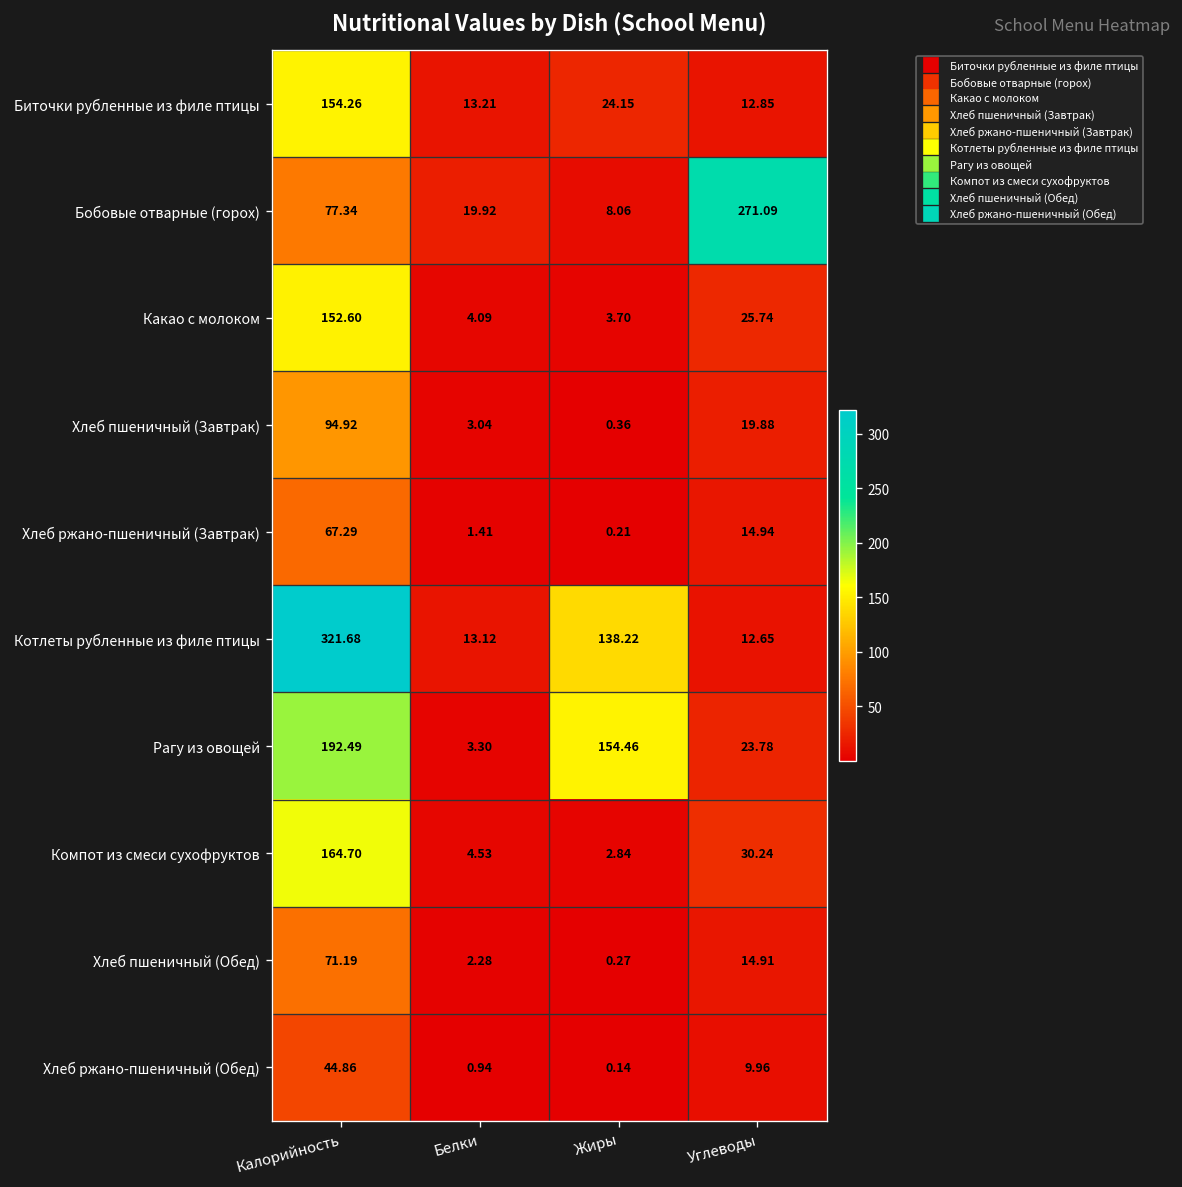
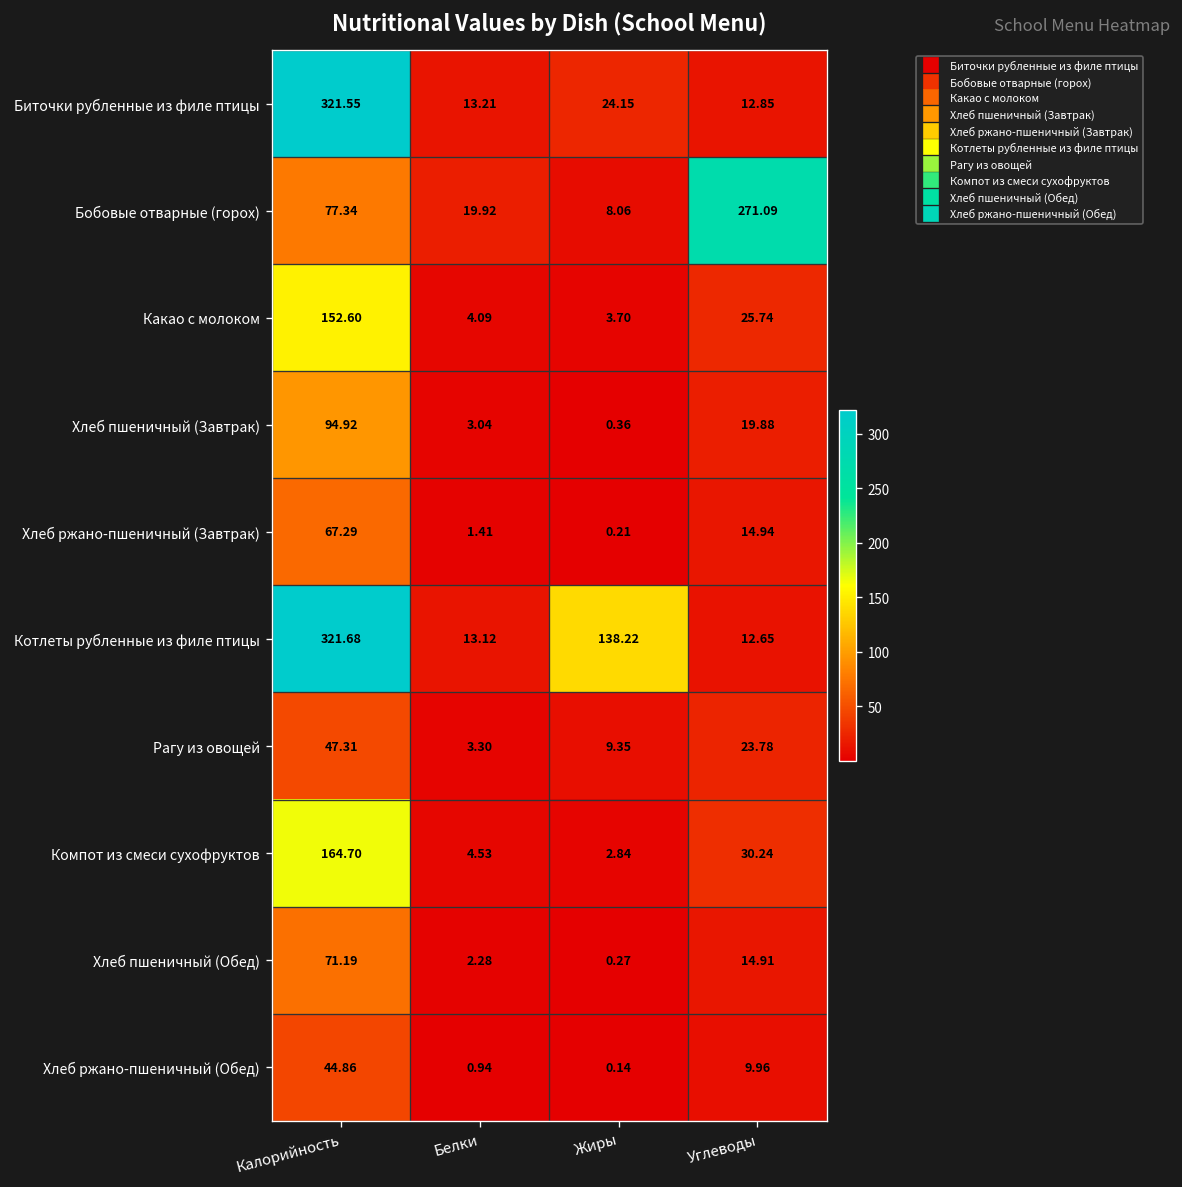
  {
    "Биточки рубленные из филе птицы": {
-     "Калорийность": 154.26,
+     "Калорийность": 321.55,
      "Белки": 13.21,
      "Жиры": 24.15,
      "Углеводы": 12.85
    },
    "Бобовые отварные (горох)": {
      "Калорийность": 77.34,
      "Белки": 19.92,
      "Жиры": 8.06,
      "Углеводы": 271.09
    },
    "Какао с молоком": {
      "Калорийность": 152.60,
      "Белки": 4.09,
      "Жиры": 3.70,
      "Углеводы": 25.74
    },
    "Хлеб пшеничный (Завтрак)": {
      "Калорийность": 94.92,
      "Белки": 3.04,
      "Жиры": 0.36,
      "Углеводы": 19.88
    },
    "Хлеб ржано-пшеничный (Завтрак)": {
      "Калорийность": 67.29,
      "Белки": 1.41,
      "Жиры": 0.21,
      "Углеводы": 14.94
    },
    "Котлеты рубленные из филе птицы": {
      "Калорийность": 321.68,
      "Белки": 13.12,
      "Жиры": 138.22,
      "Углеводы": 12.65
    },
    "Рагу из овощей": {
-     "Калорийность": 192.49,
+     "Калорийность": 47.31,
      "Белки": 3.30,
-     "Жиры": 154.46,
+     "Жиры": 9.35,
      "Углеводы": 23.78
    },
    "Компот из смеси сухофруктов": {
      "Калорийность": 164.70,
      "Белки": 4.53,
      "Жиры": 2.84,
      "Углеводы": 30.24
    },
    "Хлеб пшеничный (Обед)": {
      "Калорийность": 71.19,
      "Белки": 2.28,
      "Жиры": 0.27,
      "Углеводы": 14.91
    },
    "Хлеб ржано-пшеничный (Обед)": {
      "Калорийность": 44.86,
      "Белки": 0.94,
      "Жиры": 0.14,
      "Углеводы": 9.96
    }
  }
